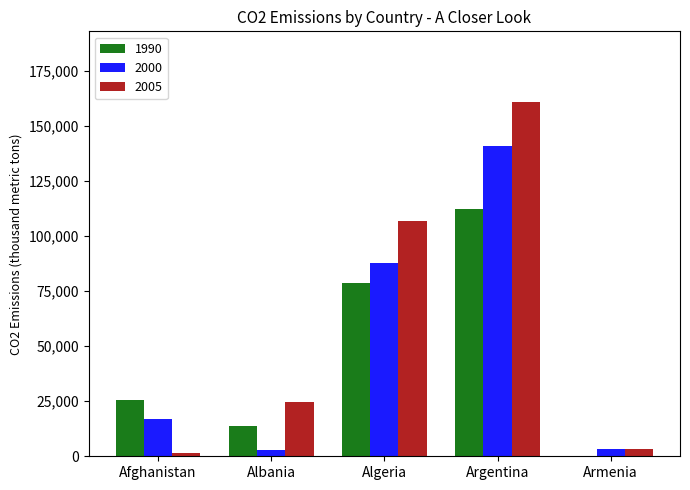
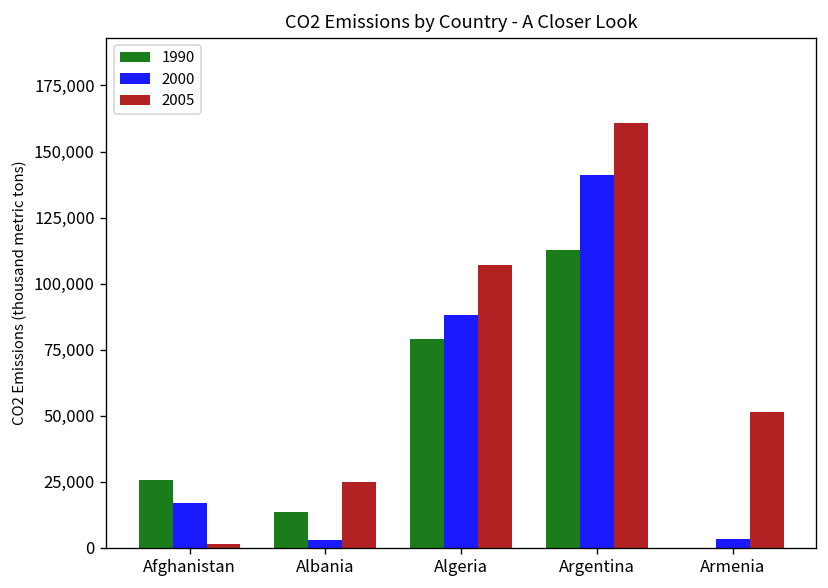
  {
    "1990": {
      "Afghanistan": "26,000",
      "Albania": "14,000",
      "Algeria": "79,000",
      "Argentina": "113,000",
      "Armenia": "0"
    },
    "2000": {
      "Afghanistan": "17,000",
      "Albania": "3,000",
      "Algeria": "88,000",
      "Argentina": "141,000",
      "Armenia": "3,000"
    },
    "2005": {
      "Afghanistan": "1,000",
      "Albania": "25,000",
      "Algeria": "107,000",
      "Argentina": "161,000",
-     "Armenia": "3,000"
+     "Armenia": "51,000"
    }
  }
